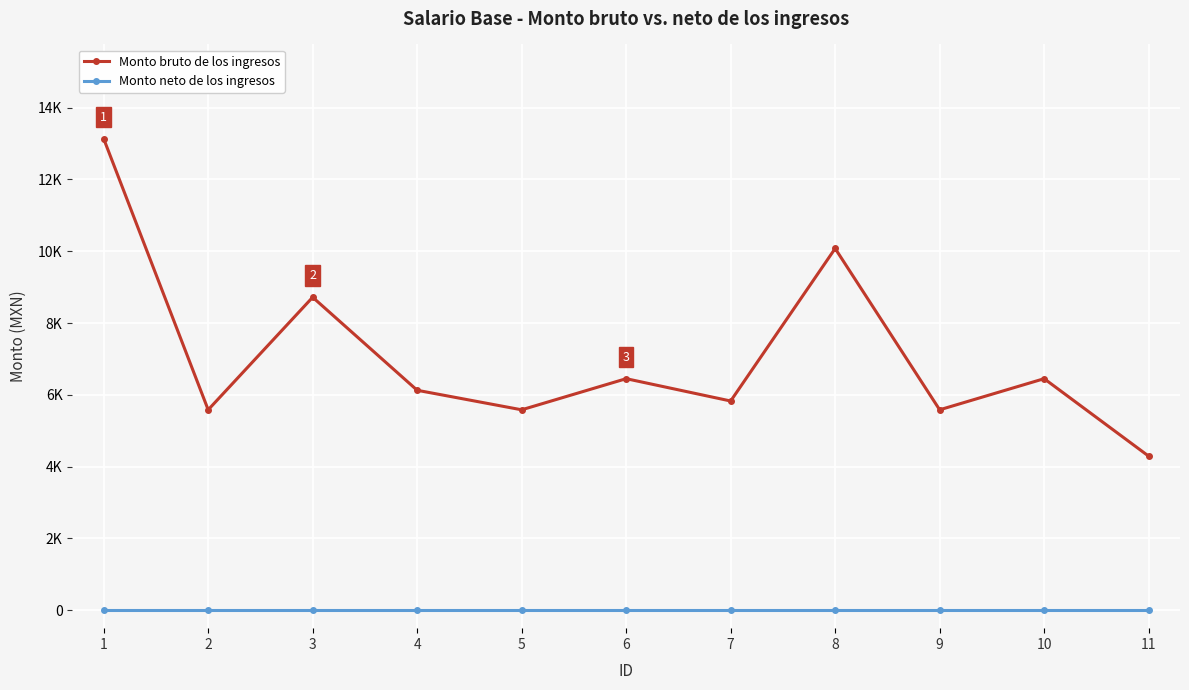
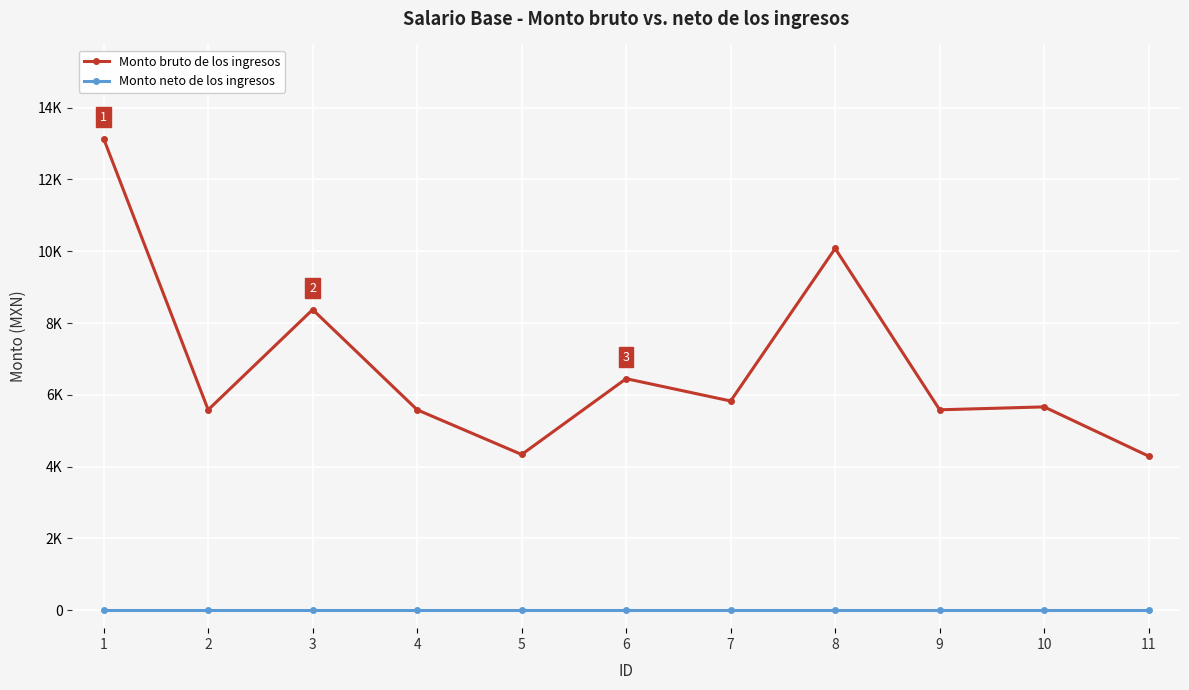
  {
    "Monto bruto de los ingresos": {
      "2": 5600,
-     "3": 8700,
-     "4": 6100,
-     "5": 5600,
+     "3": 8400,
+     "4": 5600,
+     "5": 4300,
      "7": 5800,
      "8": 10100,
      "9": 5600,
-     "10": 6500,
+     "10": 5700,
      "11": 4300
    },
    "Monto neto de los ingresos": {
      "1": 0,
      "2": 0,
      "3": 0,
      "4": 0,
      "5": 0,
      "6": 0,
      "7": 0,
      "8": 0,
      "9": 0,
      "10": 0,
      "11": 0
    }
  }
